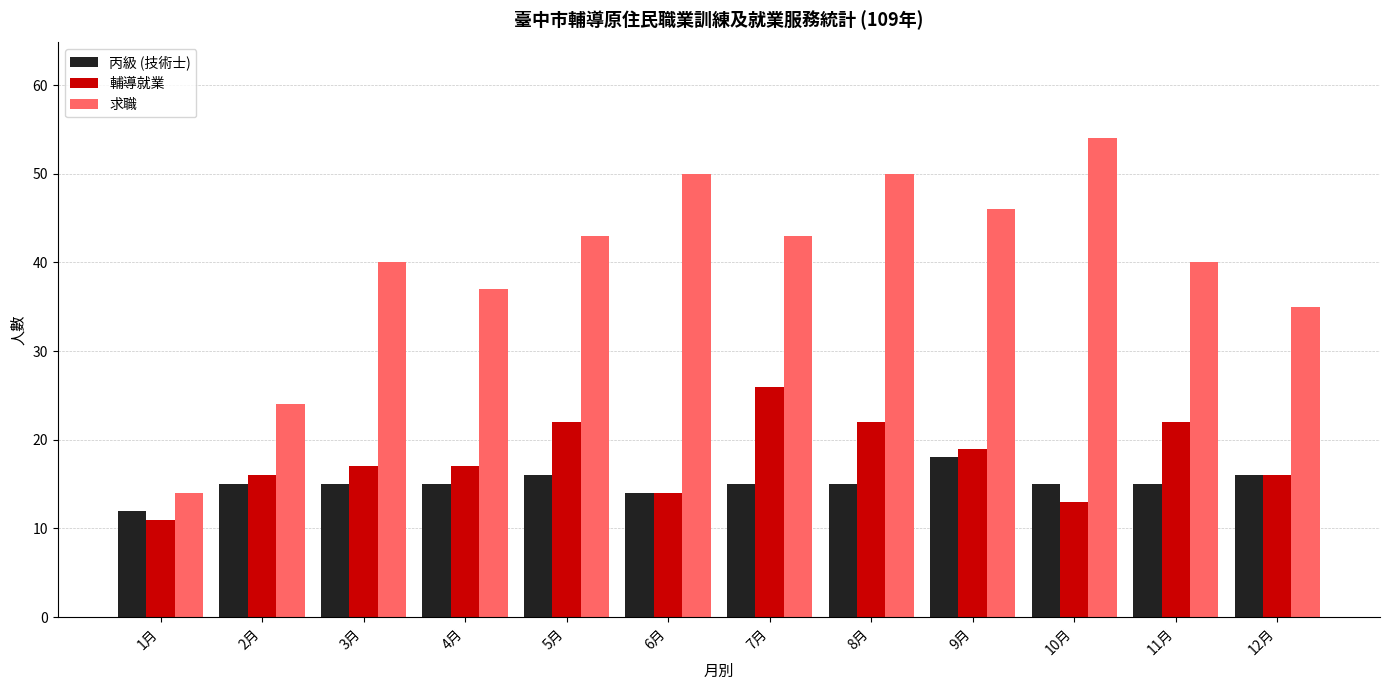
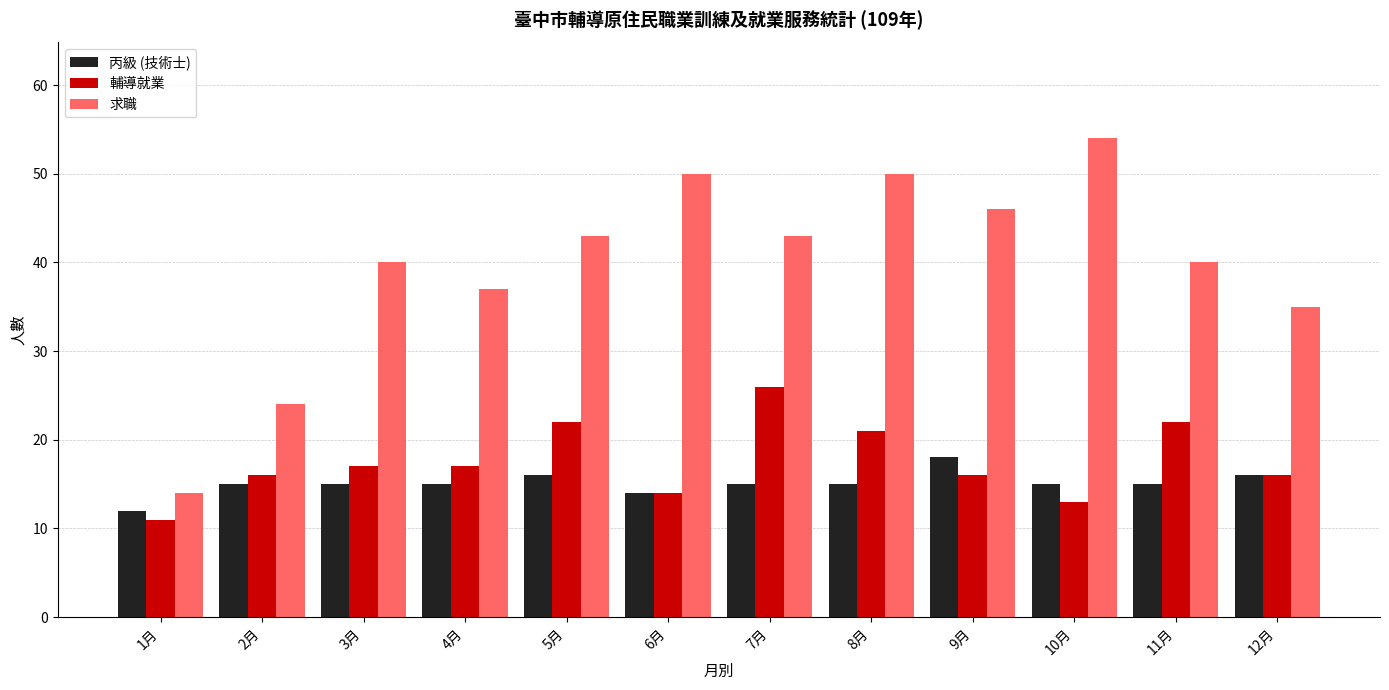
  {
    "丙級 (技術士)": {
      "1月": 12,
      "2月": 15,
      "3月": 15,
      "4月": 15,
      "5月": 16,
      "6月": 14,
      "7月": 15,
      "8月": 15,
      "9月": 18,
      "10月": 15,
      "11月": 15,
      "12月": 16
    },
    "輔導就業": {
      "1月": 11,
      "2月": 16,
      "3月": 17,
      "4月": 17,
      "5月": 22,
      "6月": 14,
      "7月": 26,
-     "8月": 22,
-     "9月": 19,
+     "8月": 21,
+     "9月": 16,
      "10月": 13,
      "11月": 22,
      "12月": 16
    },
    "求職": {
      "1月": 14,
      "2月": 24,
      "3月": 40,
      "4月": 37,
      "5月": 43,
      "6月": 50,
      "7月": 43,
      "8月": 50,
      "9月": 46,
      "10月": 54,
      "11月": 40,
      "12月": 35
    }
  }
